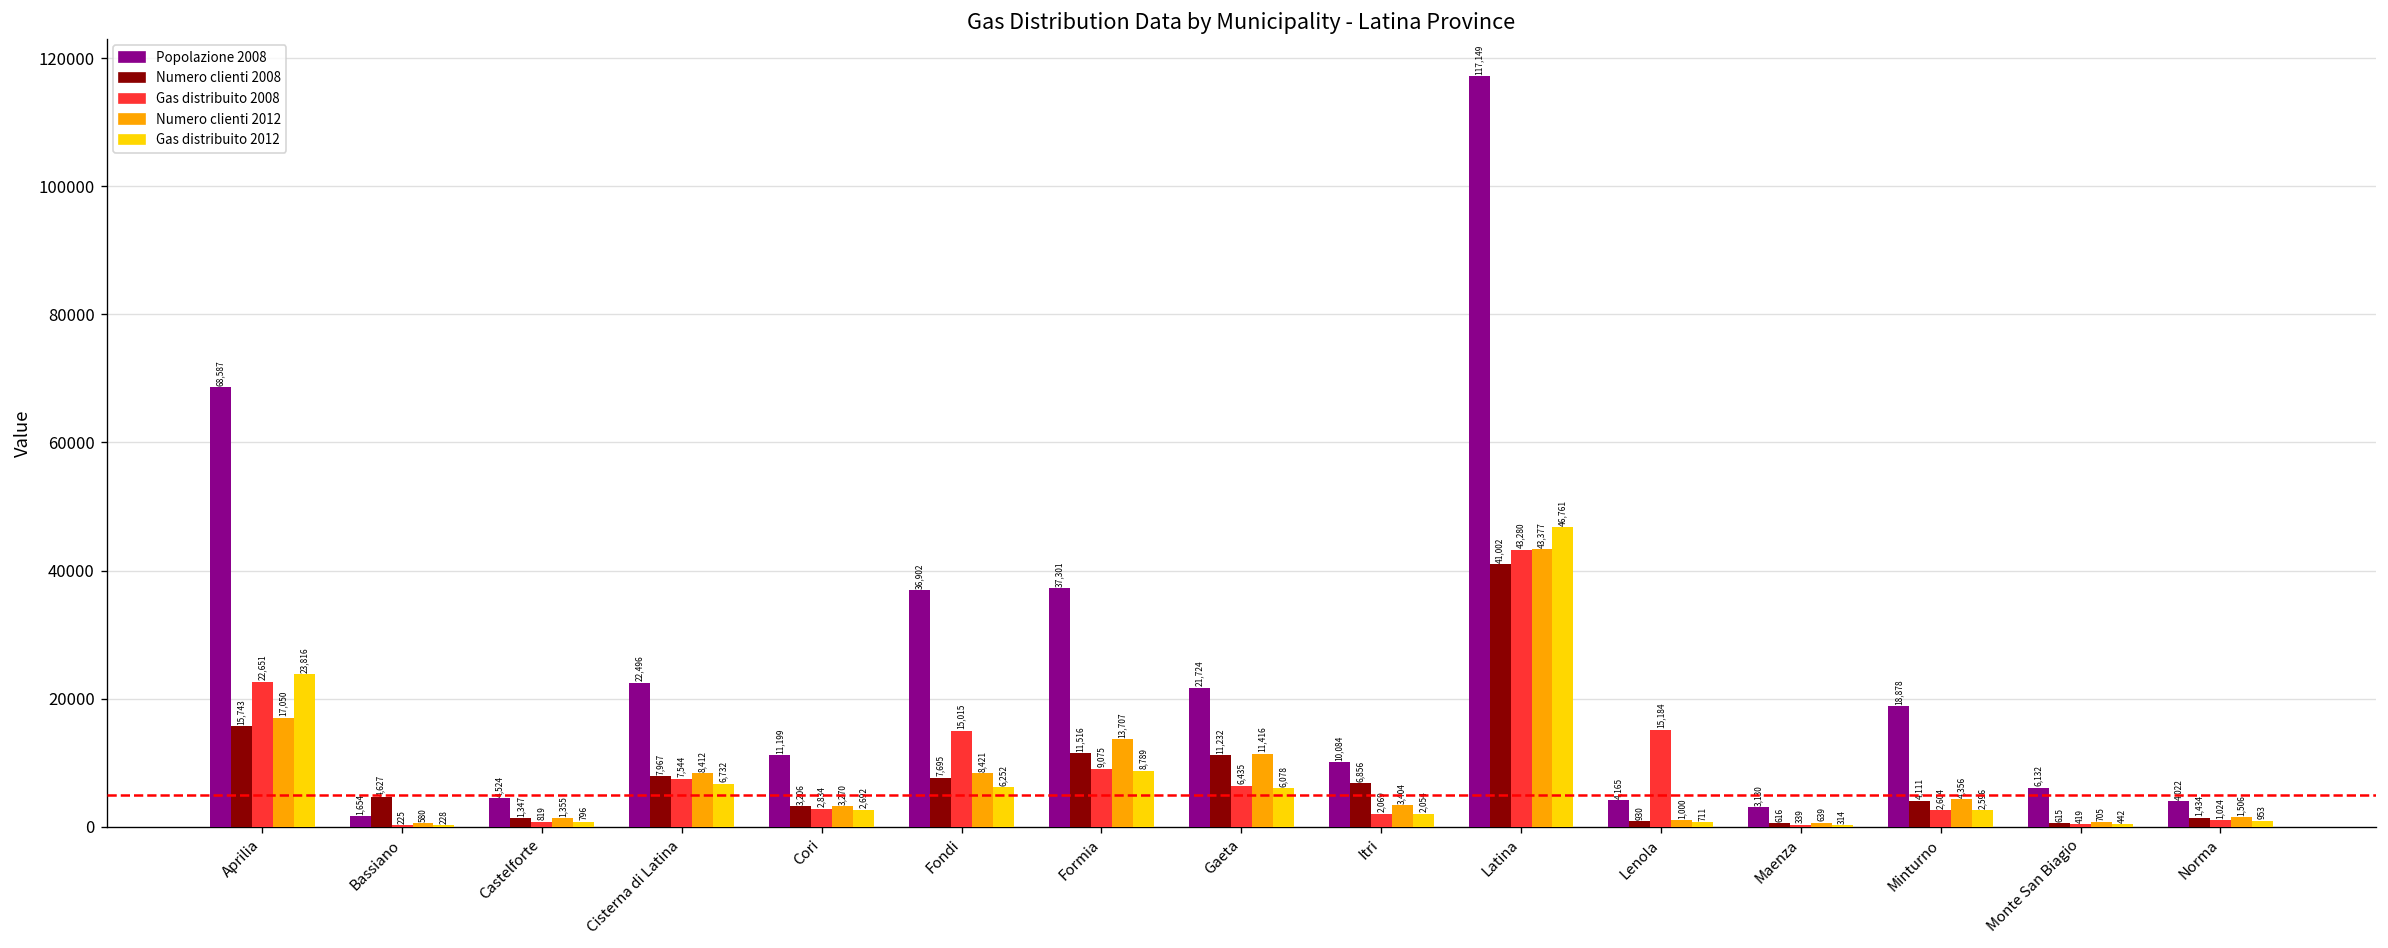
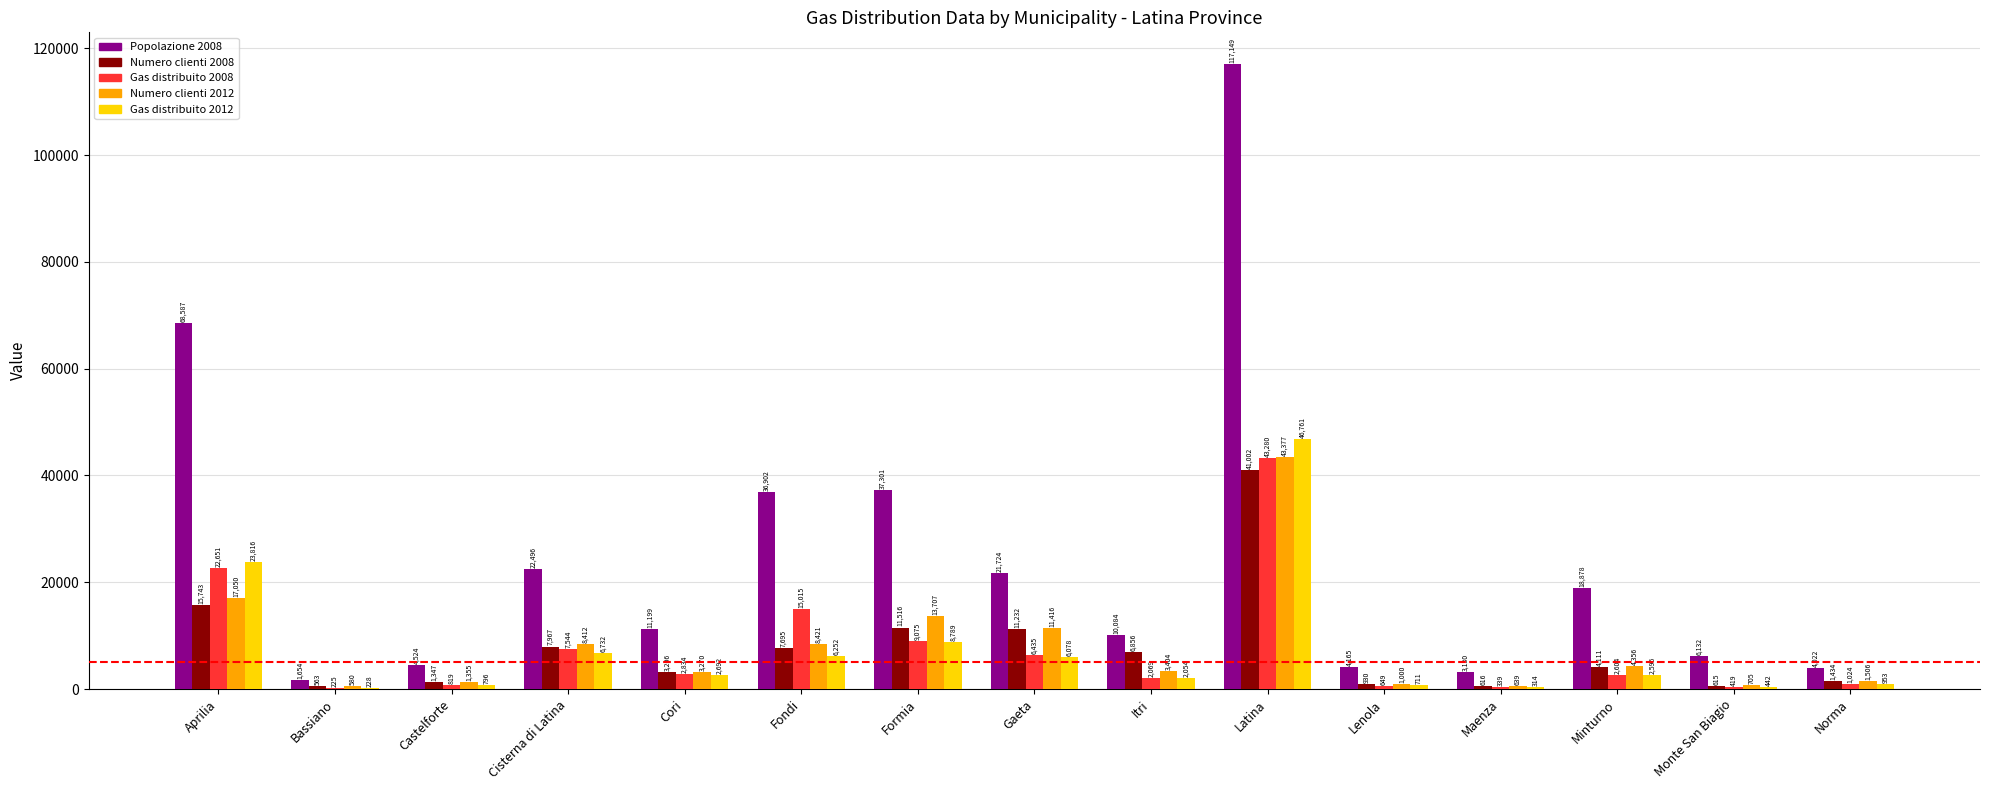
  {
    "Popolazione 2008": {
      "Aprilia": "68,587",
      "Bassiano": "1,654",
      "Castelforte": "4,524",
      "Cisterna di Latina": "22,496",
      "Cori": "11,199",
      "Fondi": "36,902",
      "Formia": "37,301",
      "Gaeta": "21,724",
      "Itri": "10,084",
      "Latina": "117,149",
      "Lenola": "4,165",
      "Maenza": "3,130",
      "Minturno": "18,878",
      "Monte San Biagio": "6,132",
      "Norma": "4,022"
    },
    "Numero clienti 2008": {
      "Aprilia": "15,743",
-     "Bassiano": "4,627",
+     "Bassiano": "563",
      "Castelforte": "1,347",
      "Cisterna di Latina": "7,967",
      "Cori": "3,206",
      "Fondi": "7,695",
      "Formia": "11,516",
      "Gaeta": "11,232",
      "Itri": "6,856",
      "Latina": "41,002",
      "Lenola": "930",
      "Maenza": "616",
      "Minturno": "4,111",
      "Monte San Biagio": "615",
      "Norma": "1,434"
    },
    "Gas distribuito 2008": {
      "Aprilia": "22,651",
      "Bassiano": "225",
      "Castelforte": "819",
      "Cisterna di Latina": "7,544",
      "Cori": "2,834",
      "Fondi": "15,015",
      "Formia": "9,075",
      "Gaeta": "6,435",
      "Itri": "2,069",
      "Latina": "43,280",
-     "Lenola": "15,184",
+     "Lenola": "649",
      "Maenza": "339",
      "Minturno": "2,604",
      "Monte San Biagio": "419",
      "Norma": "1,024"
    }
  }
